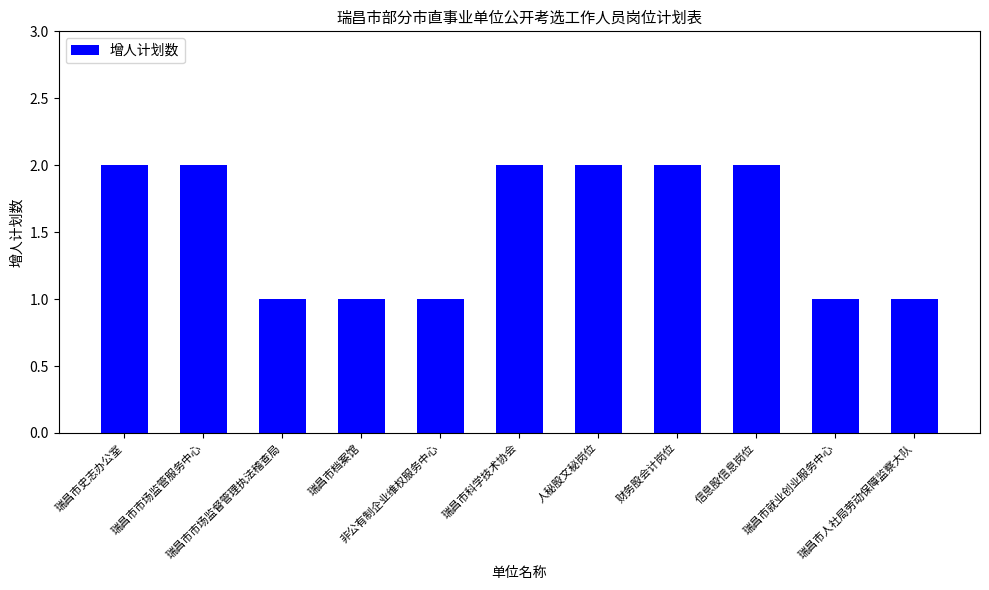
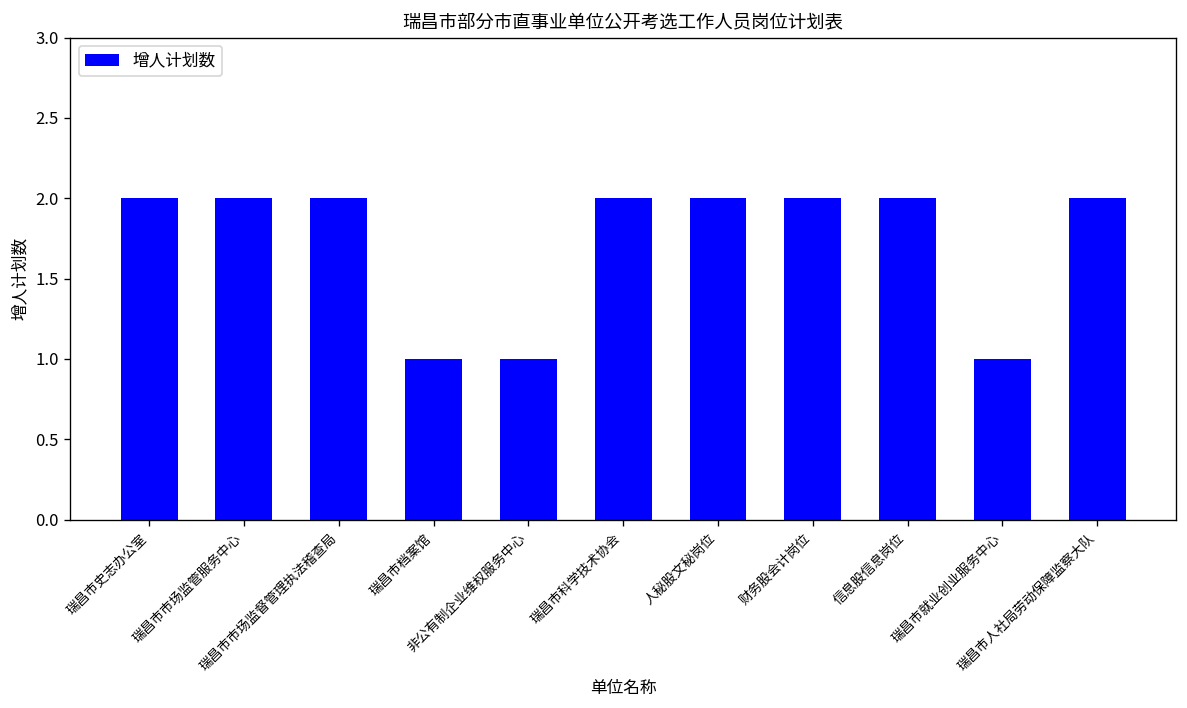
  {
    "瑞昌市史志办公室": 2,
    "瑞昌市市场监管服务中心": 2,
-   "瑞昌市市场监督管理执法稽查局": 1,
+   "瑞昌市市场监督管理执法稽查局": 2,
    "瑞昌市档案馆": 1,
    "非公有制企业维权服务中心": 1,
    "瑞昌市科学技术协会": 2,
    "人秘股文秘岗位": 2,
    "财务股会计岗位": 2,
    "信息股信息岗位": 2,
    "瑞昌市就业创业服务中心": 1,
-   "瑞昌市人社局劳动保障监察大队": 1
+   "瑞昌市人社局劳动保障监察大队": 2
  }
